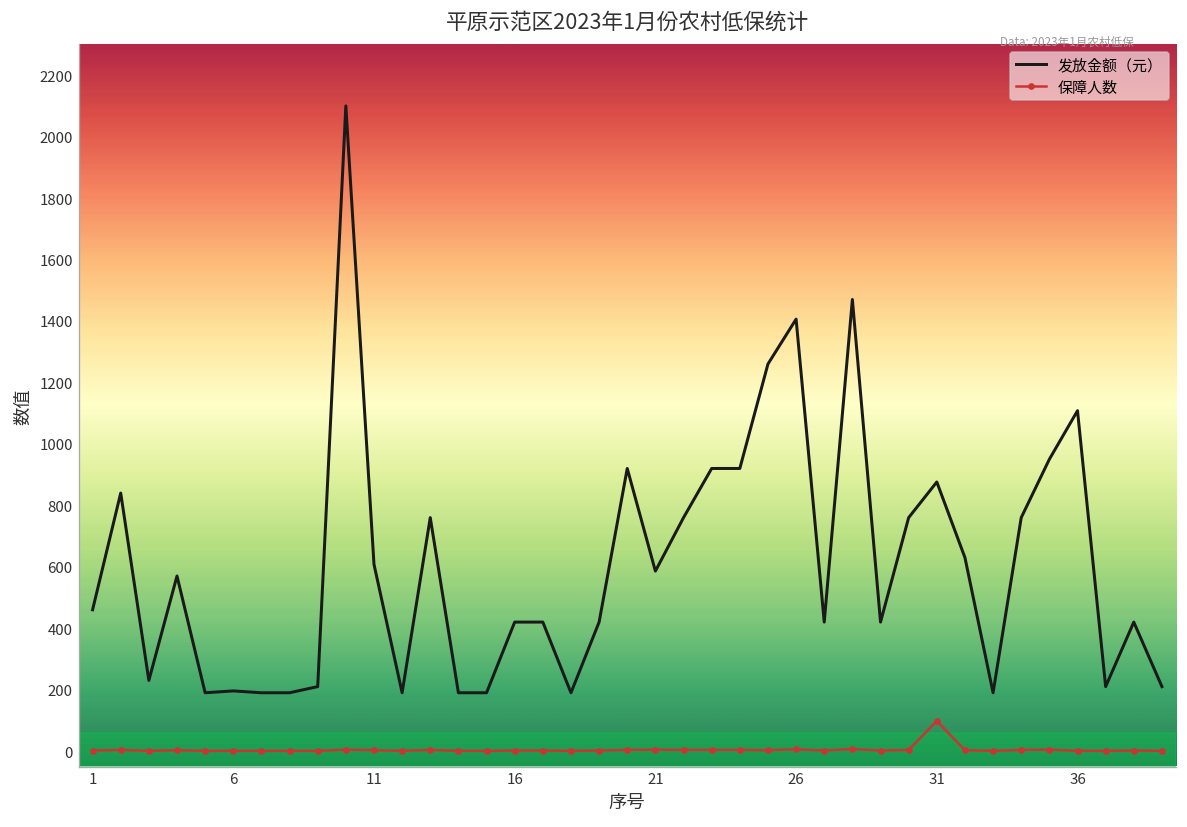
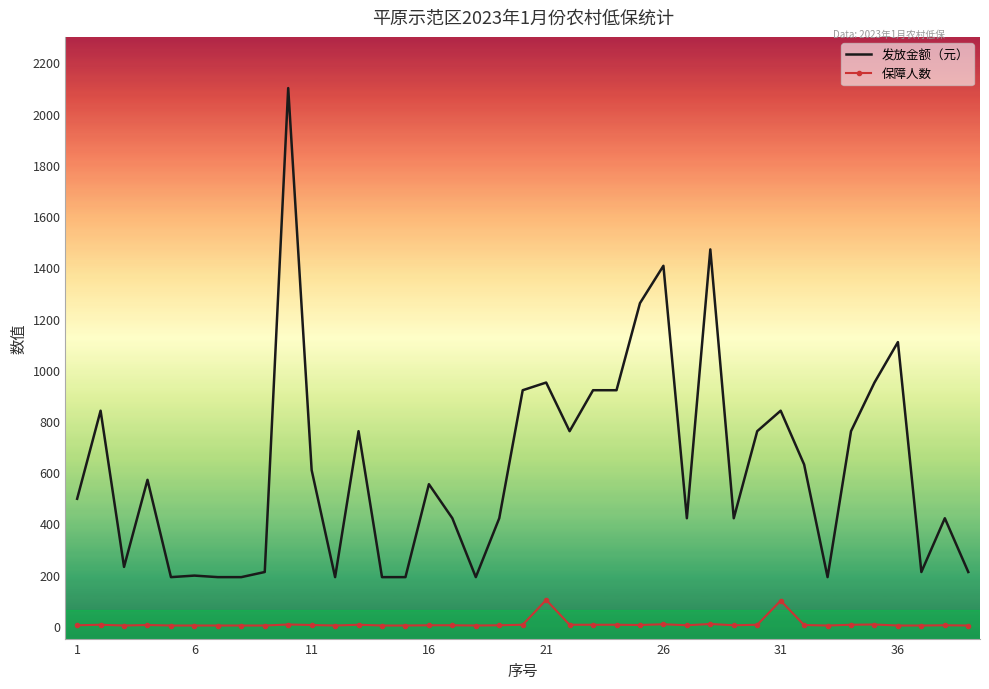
  {
    "发放金额（元）": {
-     "1": 460,
+     "1": 500,
      "6": 200,
      "11": 610,
-     "16": 420,
-     "21": 590,
+     "16": 550,
+     "21": 950,
      "26": 1410,
-     "31": 880,
+     "31": 840,
      "36": 1110
    },
    "保障人数": {
      "1": 0,
      "6": 0,
      "11": 0,
      "16": 0,
-     "21": 10,
+     "21": 100,
      "26": 10,
      "31": 100,
      "36": 0
    }
  }
